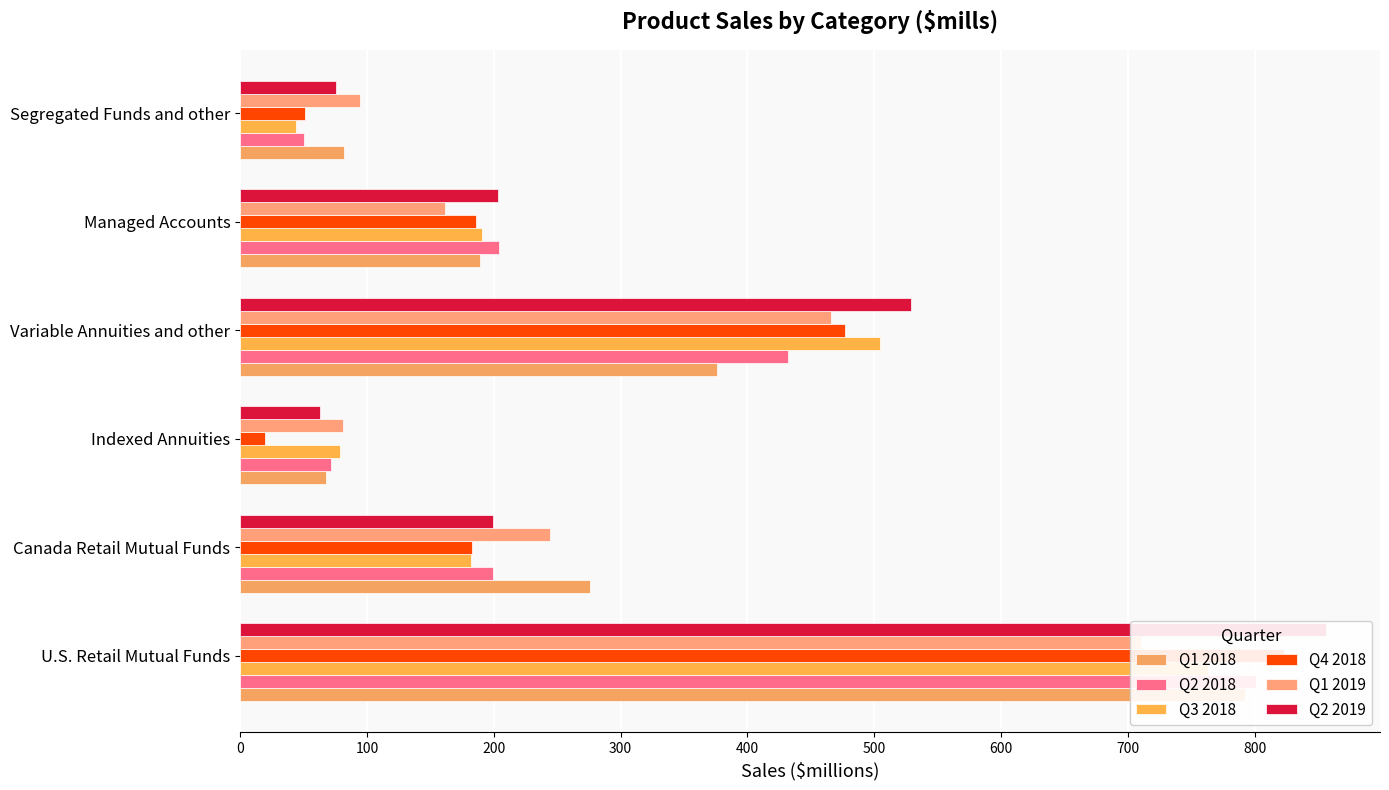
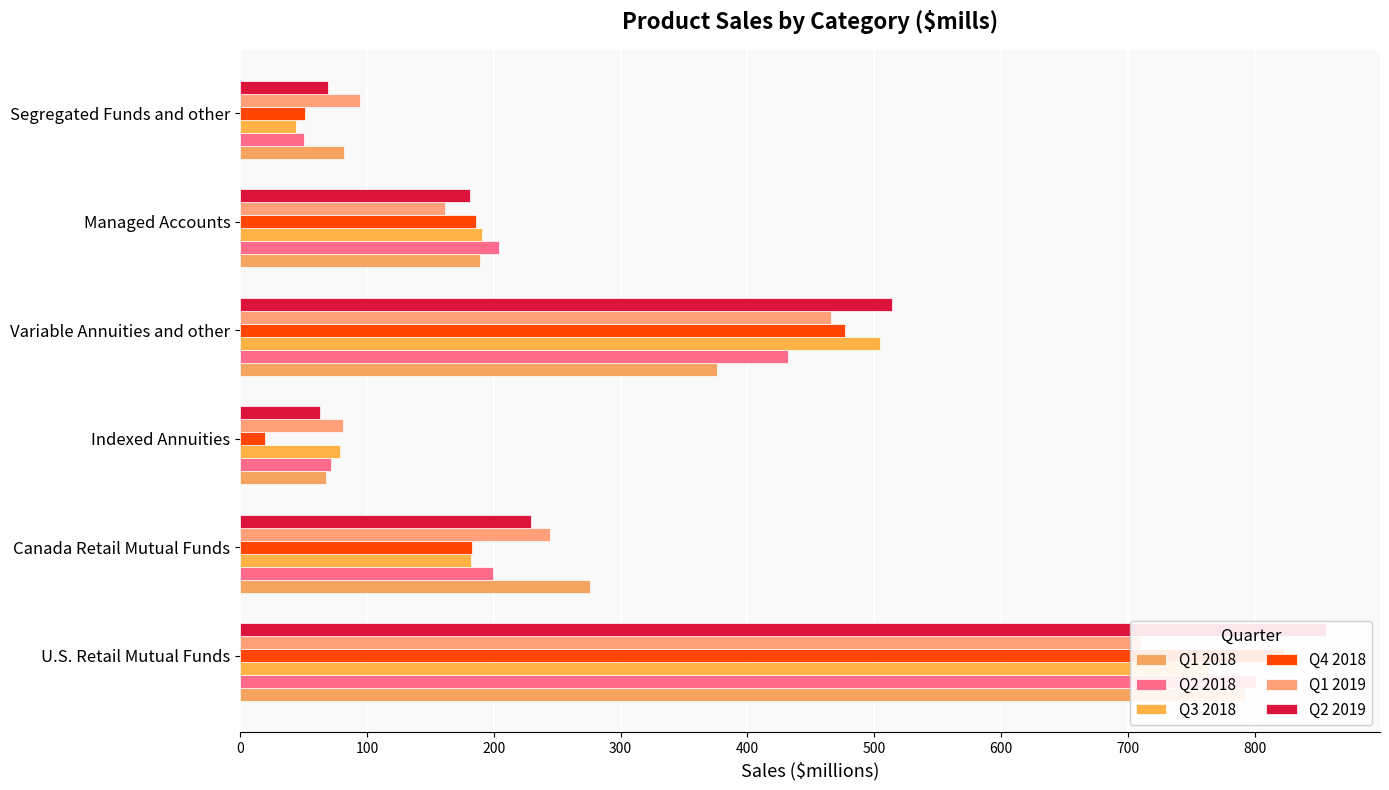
  {
    "Q4 2018": {
      "Segregated Funds and other": 51,
      "Managed Accounts": 186,
      "Variable Annuities and other": 477,
      "Indexed Annuities": 19,
      "Canada Retail Mutual Funds": 183
    },
    "Q2 2019": {
-     "Segregated Funds and other": 76,
-     "Managed Accounts": 203,
-     "Variable Annuities and other": 529,
+     "Segregated Funds and other": 70,
+     "Managed Accounts": 181,
+     "Variable Annuities and other": 514,
      "Indexed Annuities": 63,
-     "Canada Retail Mutual Funds": 200
+     "Canada Retail Mutual Funds": 229
    }
  }
